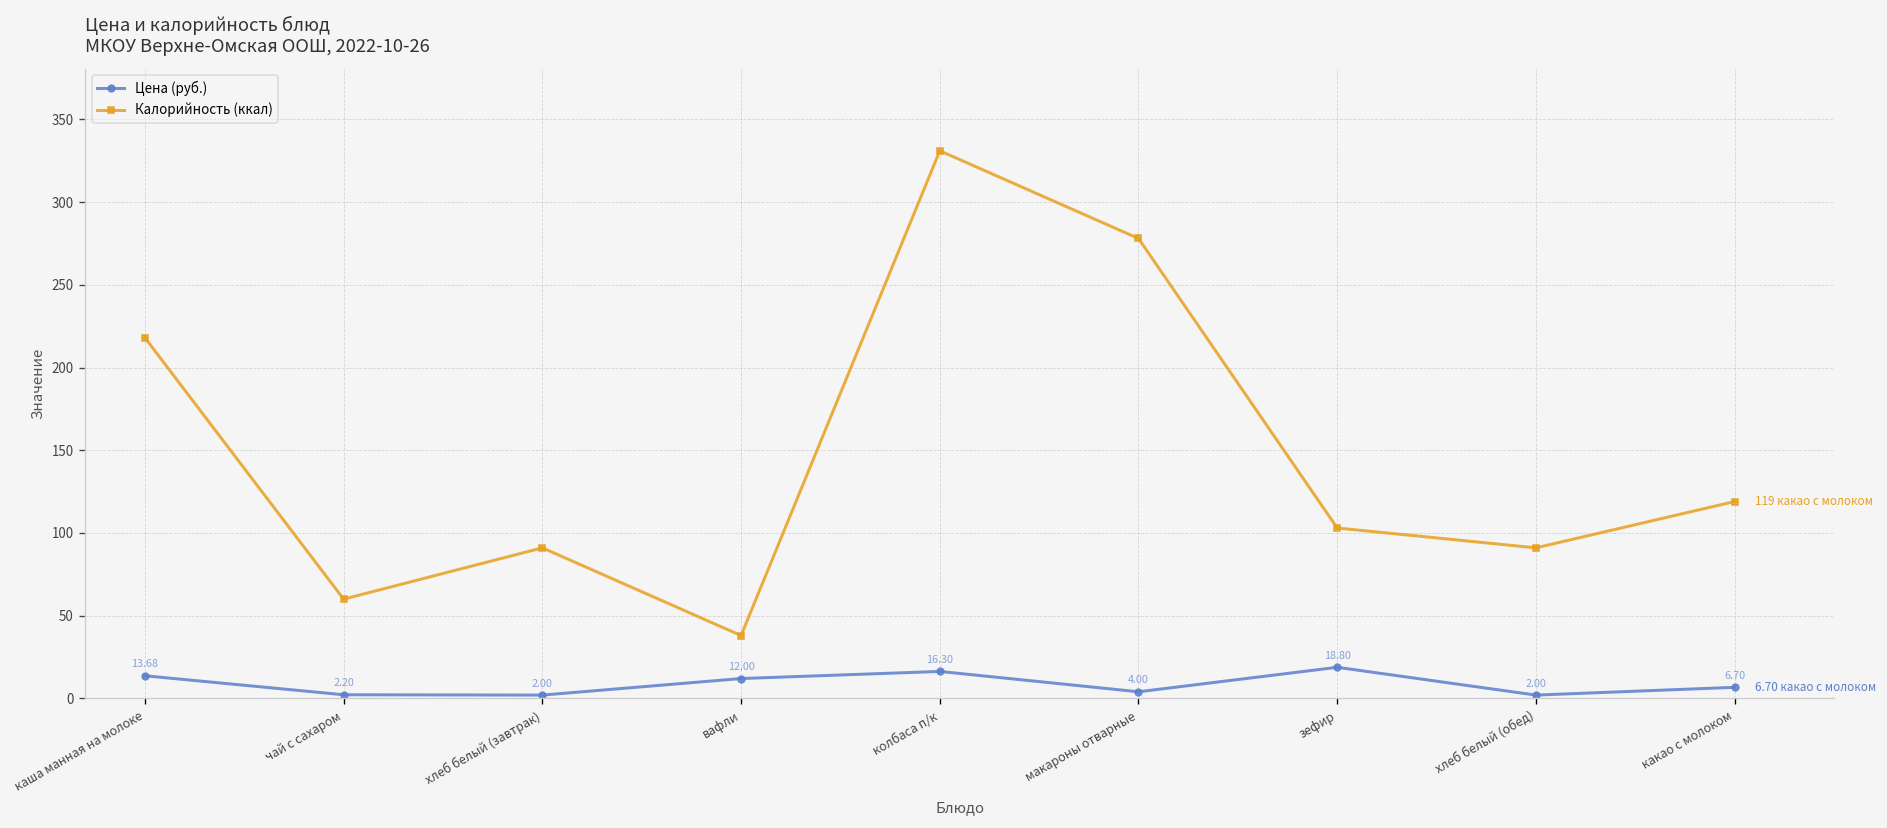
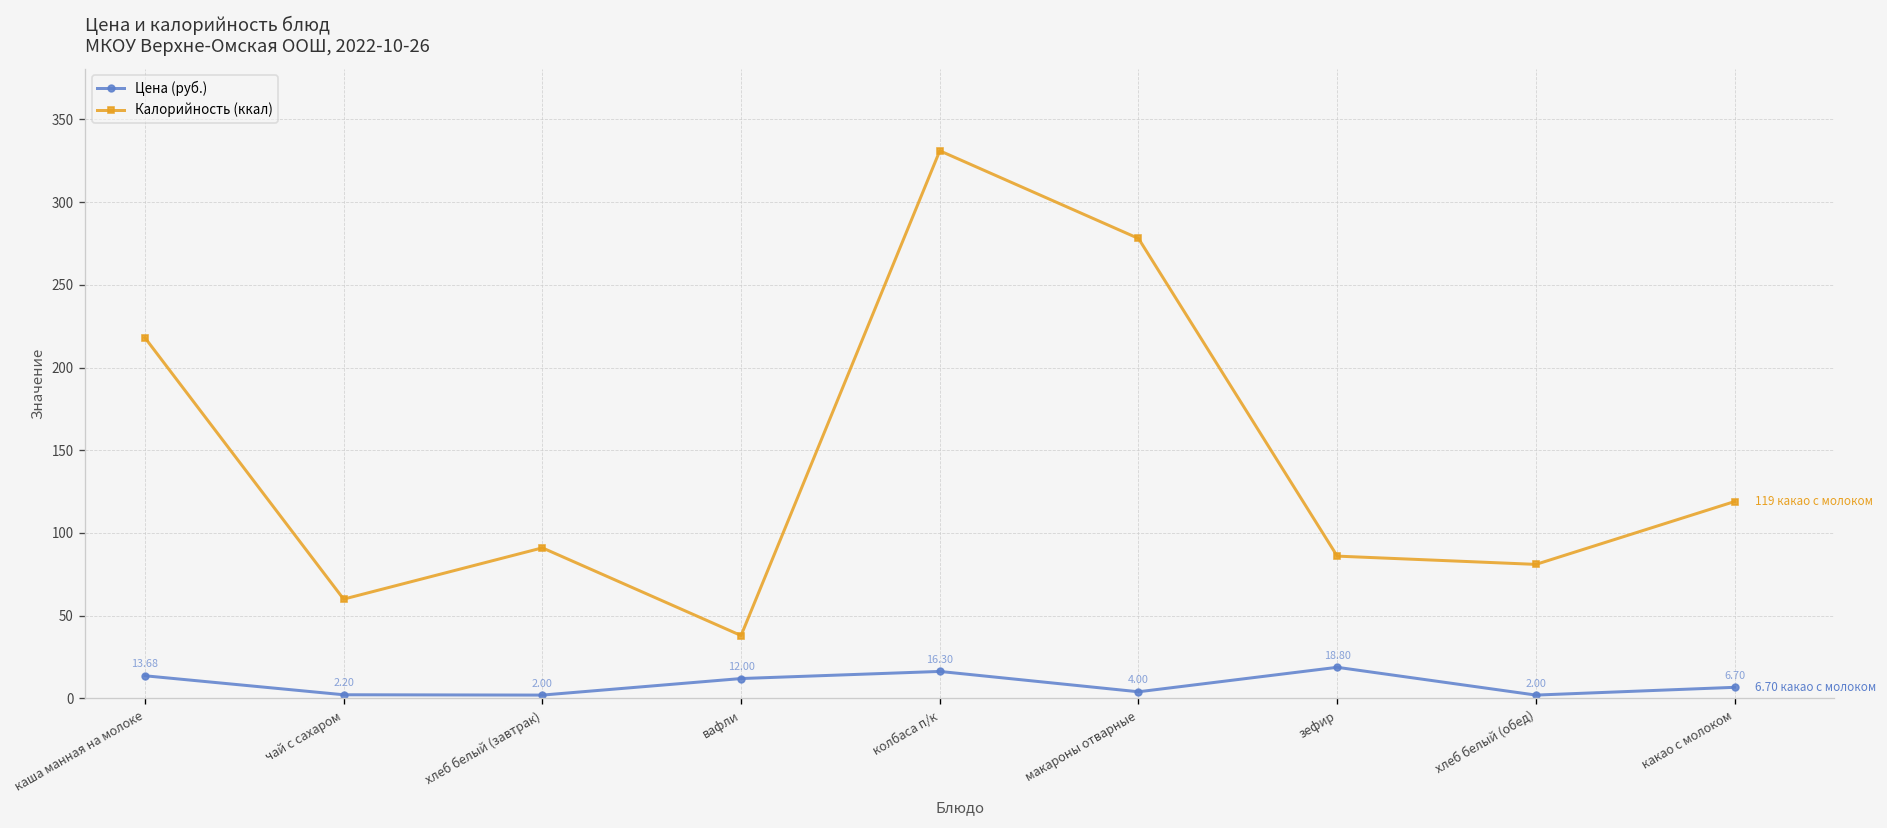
  {
    "Цена (руб.)": {
      "каша манная на молоке": 13.68,
      "чай с сахаром": 2.20,
      "хлеб белый (завтрак)": 2.00,
      "вафли": 12.00,
      "колбаса п/к": 16.30,
      "макароны отварные": 4.00,
      "зефир": 18.80,
      "хлеб белый (обед)": 2.00,
      "какао с молоком": 6.70
    },
    "Калорийность (ккал)": {
      "каша манная на молоке": 218,
      "чай с сахаром": 60,
      "хлеб белый (завтрак)": 91,
      "вафли": 38,
      "колбаса п/к": 331,
      "макароны отварные": 278,
-     "зефир": 103,
-     "хлеб белый (обед)": 91
+     "зефир": 86,
+     "хлеб белый (обед)": 81
    }
  }
